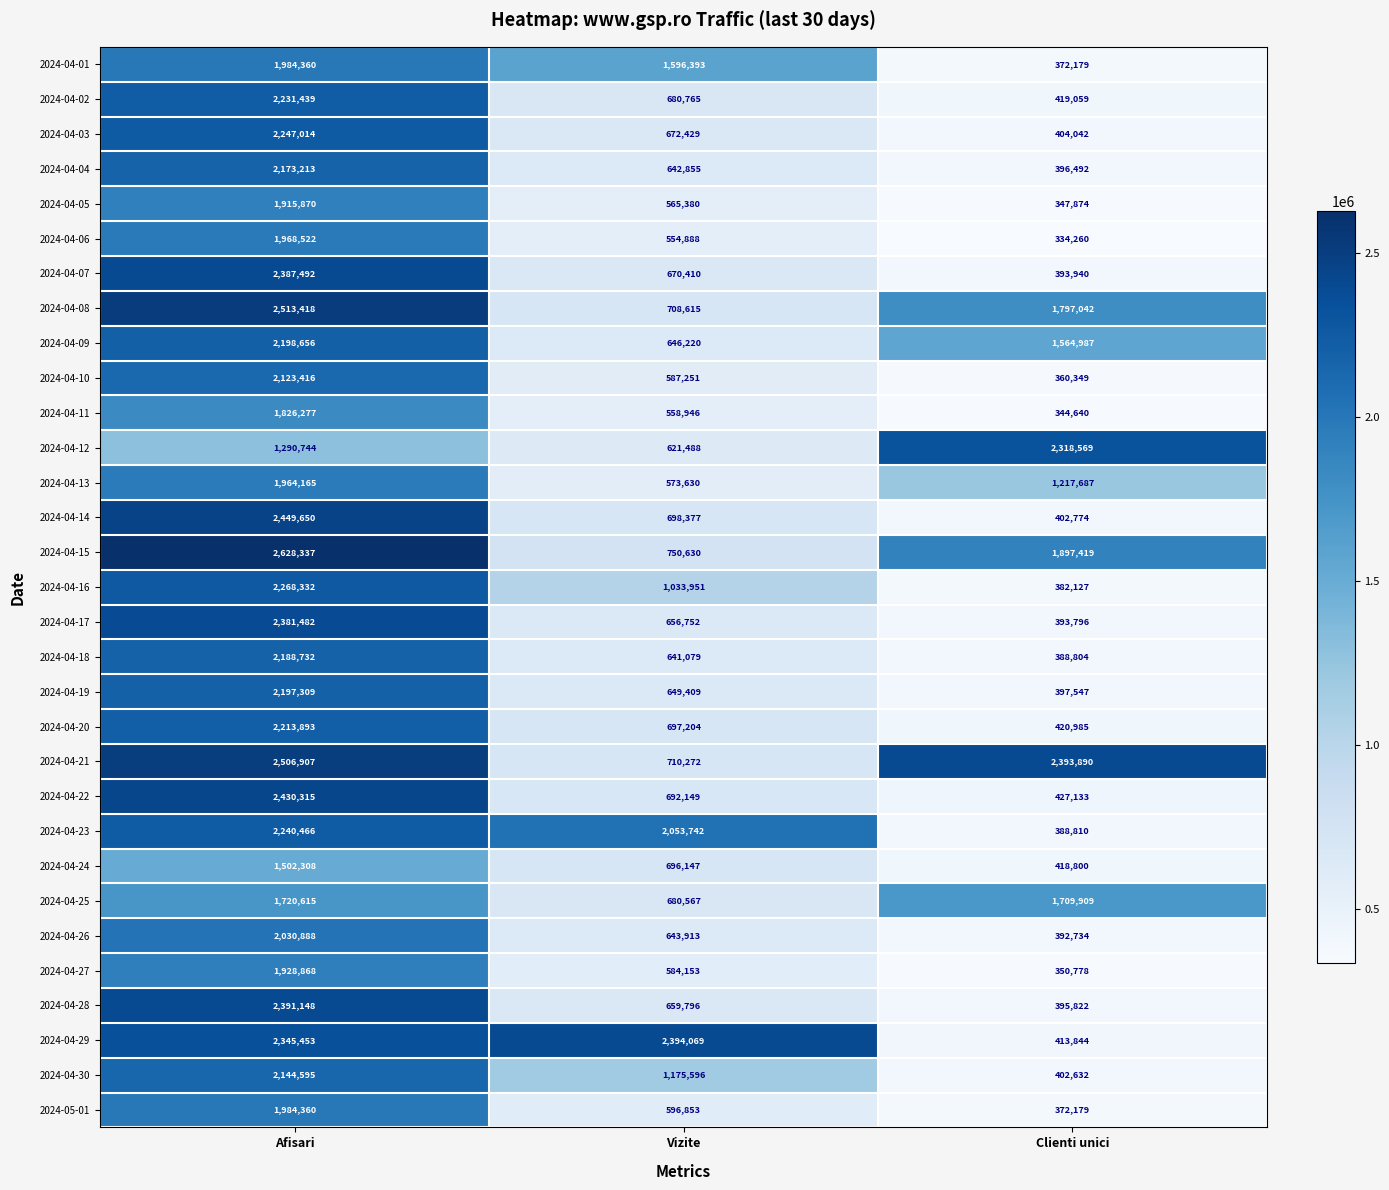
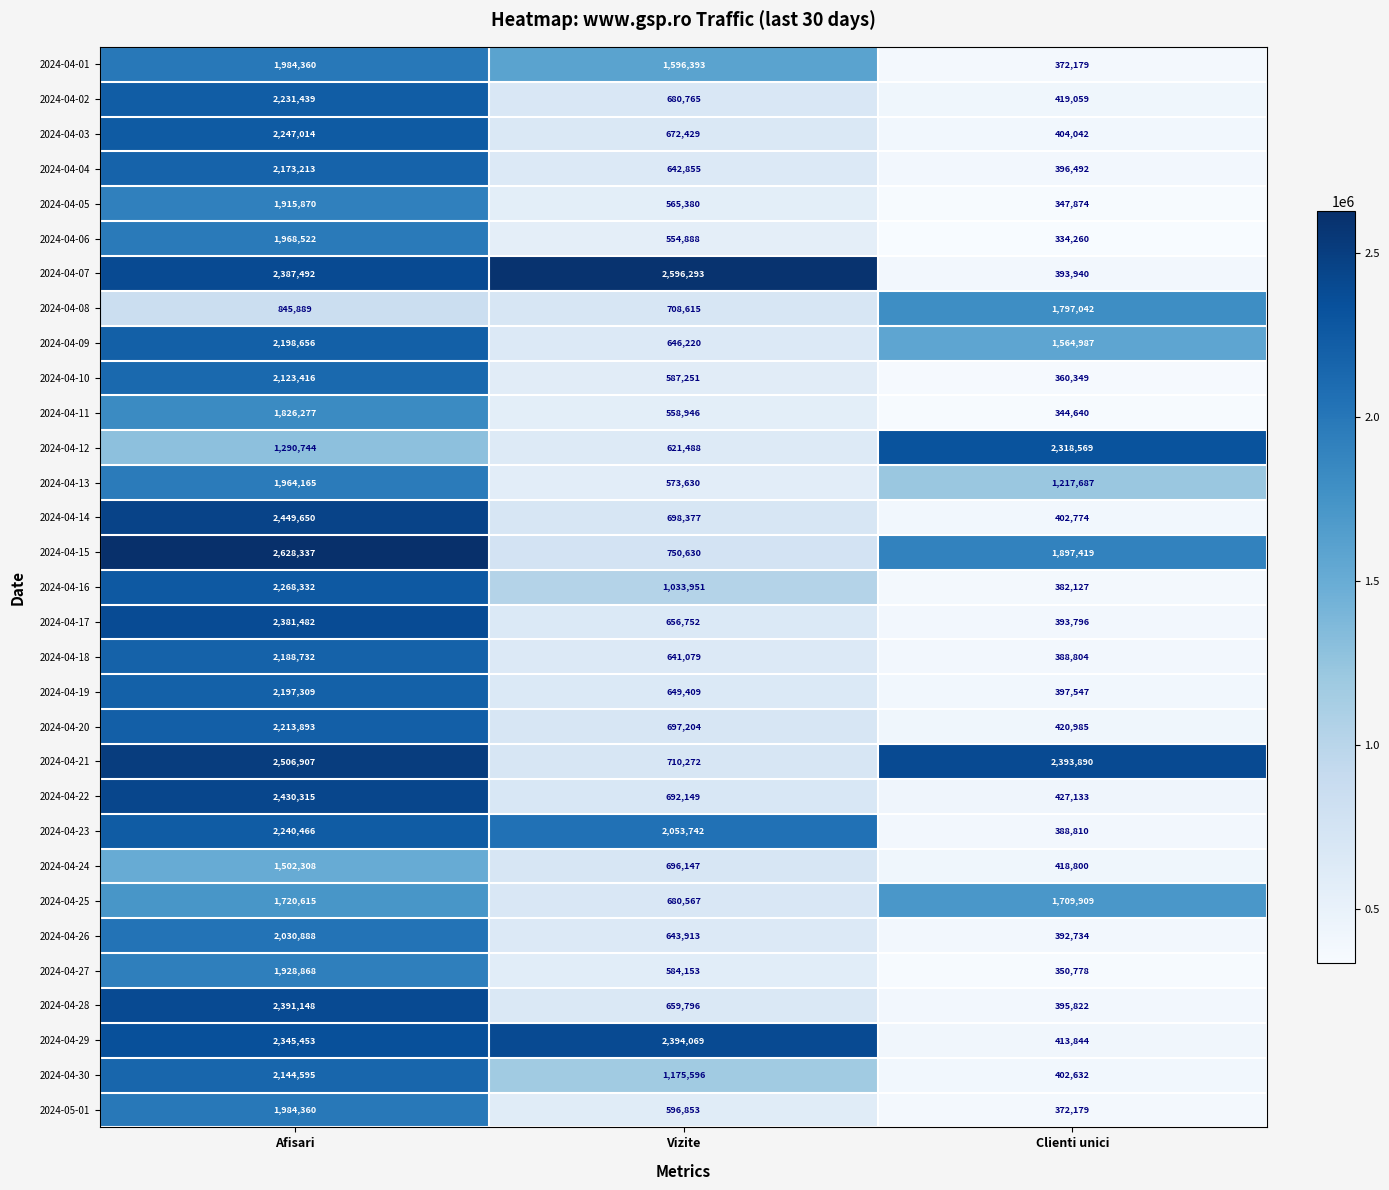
  {
    "2024-04-01": {
      "Afisari": "1,984,360",
      "Vizite": "1,596,393",
      "Clienti unici": "372,179"
    },
    "2024-04-02": {
      "Afisari": "2,231,439",
      "Vizite": "680,765",
      "Clienti unici": "419,059"
    },
    "2024-04-03": {
      "Afisari": "2,247,014",
      "Vizite": "672,429",
      "Clienti unici": "404,042"
    },
    "2024-04-04": {
      "Afisari": "2,173,213",
      "Vizite": "642,855",
      "Clienti unici": "396,492"
    },
    "2024-04-05": {
      "Afisari": "1,915,870",
      "Vizite": "565,380",
      "Clienti unici": "347,874"
    },
    "2024-04-06": {
      "Afisari": "1,968,522",
      "Vizite": "554,888",
      "Clienti unici": "334,260"
    },
    "2024-04-07": {
      "Afisari": "2,387,492",
-     "Vizite": "670,410",
+     "Vizite": "2,596,293",
      "Clienti unici": "393,940"
    },
    "2024-04-08": {
-     "Afisari": "2,513,418",
+     "Afisari": "845,889",
      "Vizite": "708,615",
      "Clienti unici": "1,797,042"
    },
    "2024-04-09": {
      "Afisari": "2,198,656",
      "Vizite": "646,220",
      "Clienti unici": "1,564,987"
    },
    "2024-04-10": {
      "Afisari": "2,123,416",
      "Vizite": "587,251",
      "Clienti unici": "360,349"
    },
    "2024-04-11": {
      "Afisari": "1,826,277",
      "Vizite": "558,946",
      "Clienti unici": "344,640"
    },
    "2024-04-12": {
      "Afisari": "1,290,744",
      "Vizite": "621,488",
      "Clienti unici": "2,318,569"
    },
    "2024-04-13": {
      "Afisari": "1,964,165",
      "Vizite": "573,630",
      "Clienti unici": "1,217,687"
    },
    "2024-04-14": {
      "Afisari": "2,449,650",
      "Vizite": "698,377",
      "Clienti unici": "402,774"
    },
    "2024-04-15": {
      "Afisari": "2,628,337",
      "Vizite": "750,630",
      "Clienti unici": "1,897,419"
    },
    "2024-04-16": {
      "Afisari": "2,268,332",
      "Vizite": "1,033,951",
      "Clienti unici": "382,127"
    },
    "2024-04-17": {
      "Afisari": "2,381,482",
      "Vizite": "656,752",
      "Clienti unici": "393,796"
    },
    "2024-04-18": {
      "Afisari": "2,188,732",
      "Vizite": "641,079",
      "Clienti unici": "388,804"
    },
    "2024-04-19": {
      "Afisari": "2,197,309",
      "Vizite": "649,409",
      "Clienti unici": "397,547"
    },
    "2024-04-20": {
      "Afisari": "2,213,893",
      "Vizite": "697,204",
      "Clienti unici": "420,985"
    },
    "2024-04-21": {
      "Afisari": "2,506,907",
      "Vizite": "710,272",
      "Clienti unici": "2,393,890"
    },
    "2024-04-22": {
      "Afisari": "2,430,315",
      "Vizite": "692,149",
      "Clienti unici": "427,133"
    },
    "2024-04-23": {
      "Afisari": "2,240,466",
      "Vizite": "2,053,742",
      "Clienti unici": "388,810"
    },
    "2024-04-24": {
      "Afisari": "1,502,308",
      "Vizite": "696,147",
      "Clienti unici": "418,800"
    },
    "2024-04-25": {
      "Afisari": "1,720,615",
      "Vizite": "680,567",
      "Clienti unici": "1,709,909"
    },
    "2024-04-26": {
      "Afisari": "2,030,888",
      "Vizite": "643,913",
      "Clienti unici": "392,734"
    },
    "2024-04-27": {
      "Afisari": "1,928,868",
      "Vizite": "584,153",
      "Clienti unici": "350,778"
    },
    "2024-04-28": {
      "Afisari": "2,391,148",
      "Vizite": "659,796",
      "Clienti unici": "395,822"
    },
    "2024-04-29": {
      "Afisari": "2,345,453",
      "Vizite": "2,394,069",
      "Clienti unici": "413,844"
    },
    "2024-04-30": {
      "Afisari": "2,144,595",
      "Vizite": "1,175,596",
      "Clienti unici": "402,632"
    },
    "2024-05-01": {
      "Afisari": "1,984,360",
      "Vizite": "596,853",
      "Clienti unici": "372,179"
    }
  }
